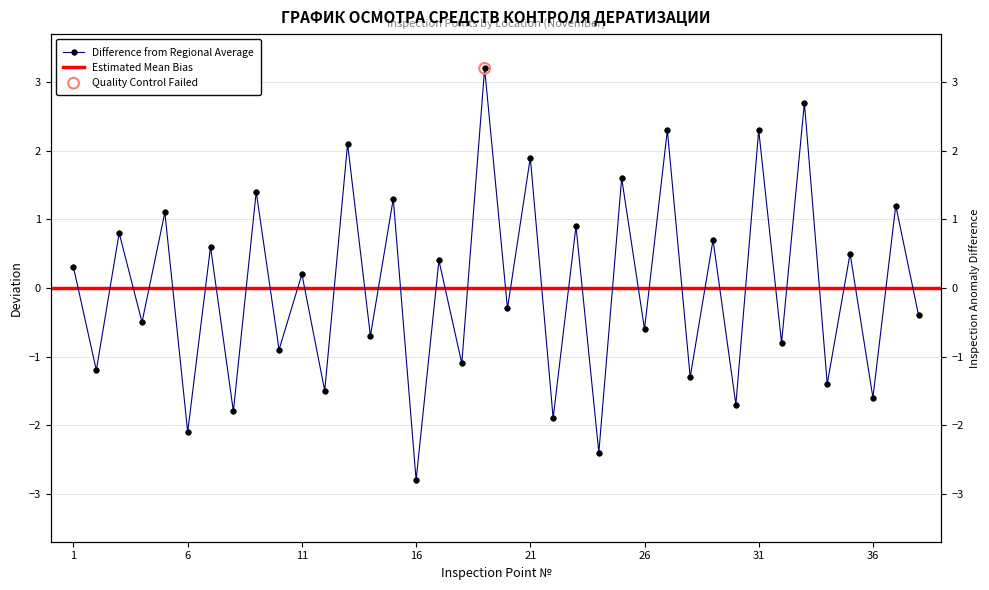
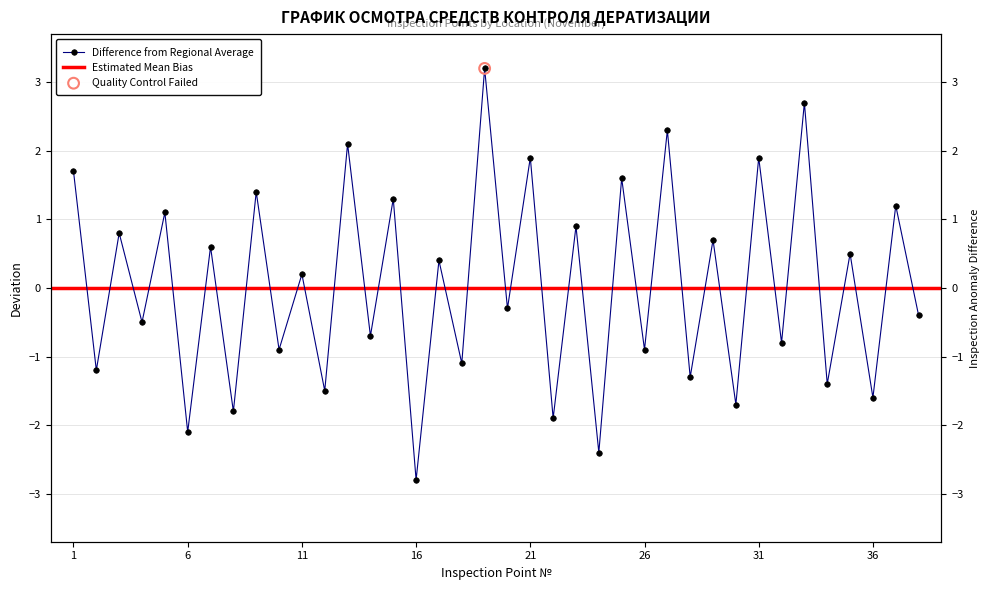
  {
    "Difference from Regional Average": {
-     "1": 0.3,
+     "1": 1.7,
      "6": -2.1,
      "11": 0.2,
      "16": -2.8,
      "21": 1.9,
-     "26": -0.6,
-     "31": 2.3,
+     "26": -0.9,
+     "31": 1.9,
      "36": -1.6
    }
  }
